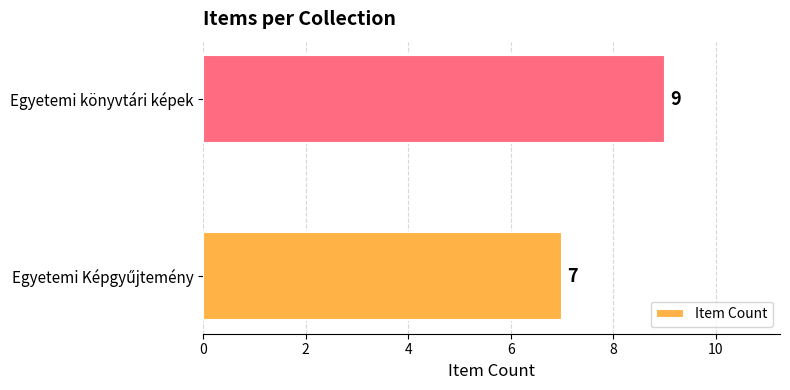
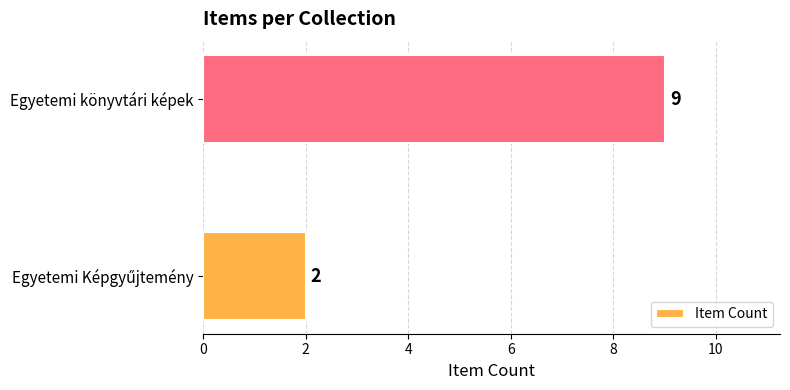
  {
    "Egyetemi könyvtári képek": 9,
-   "Egyetemi Képgyűjtemény": 7
+   "Egyetemi Képgyűjtemény": 2
  }
